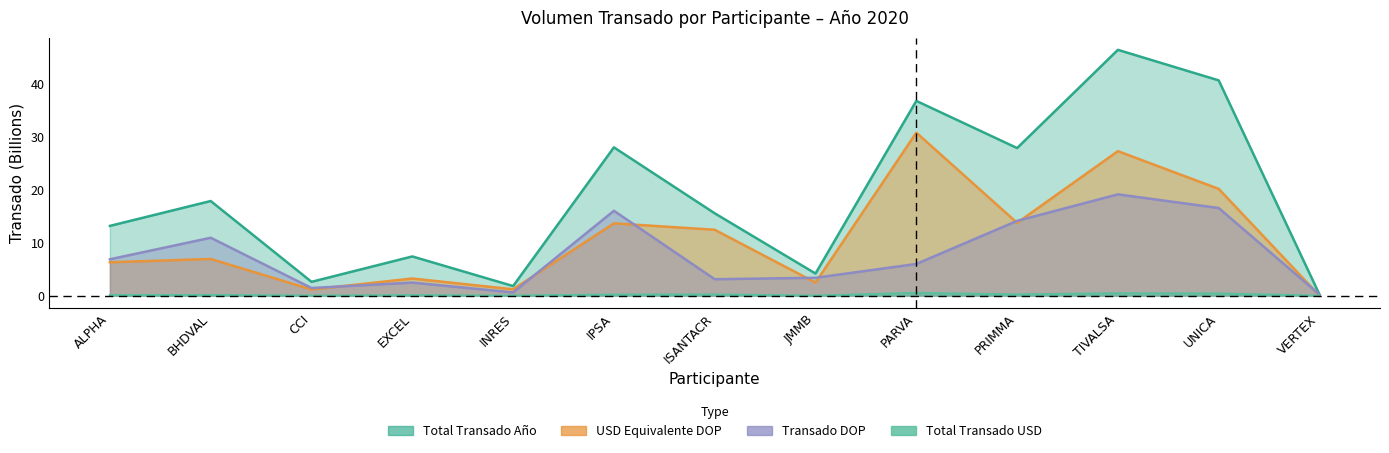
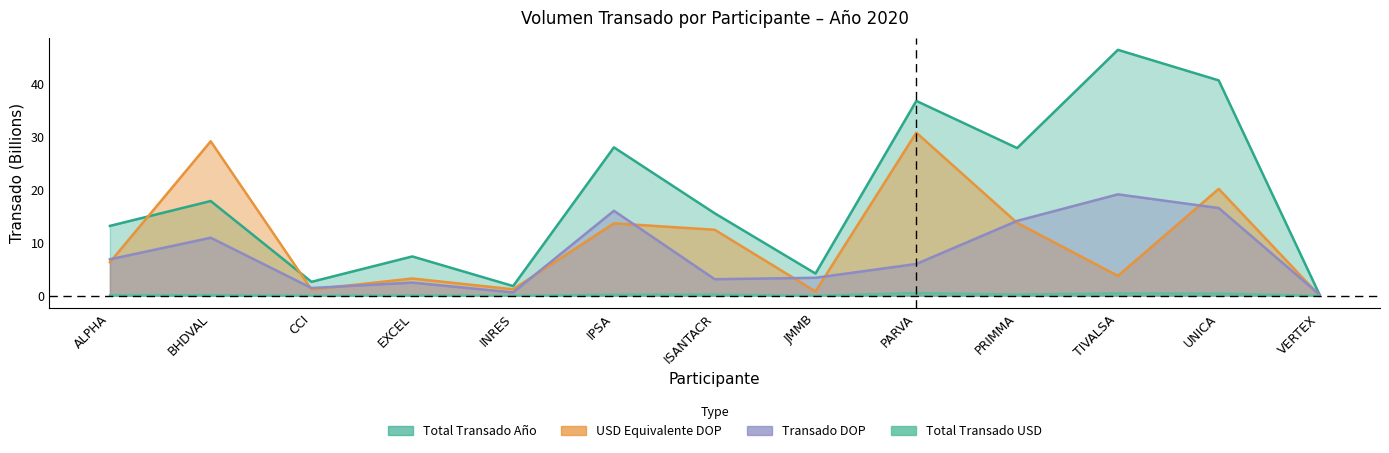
  {
    "USD Equivalente DOP": {
      "ALPHA": 6,
-     "BHDVAL": 7,
+     "BHDVAL": 29,
      "EXCEL": 3,
      "INRES": 1,
      "IPSA": 14,
      "ISANTACR": 12,
-     "JMMB": 2,
+     "JMMB": 1,
      "PARVA": 31,
-     "TIVALSA": 27,
+     "TIVALSA": 4,
      "UNICA": 20
    }
  }
